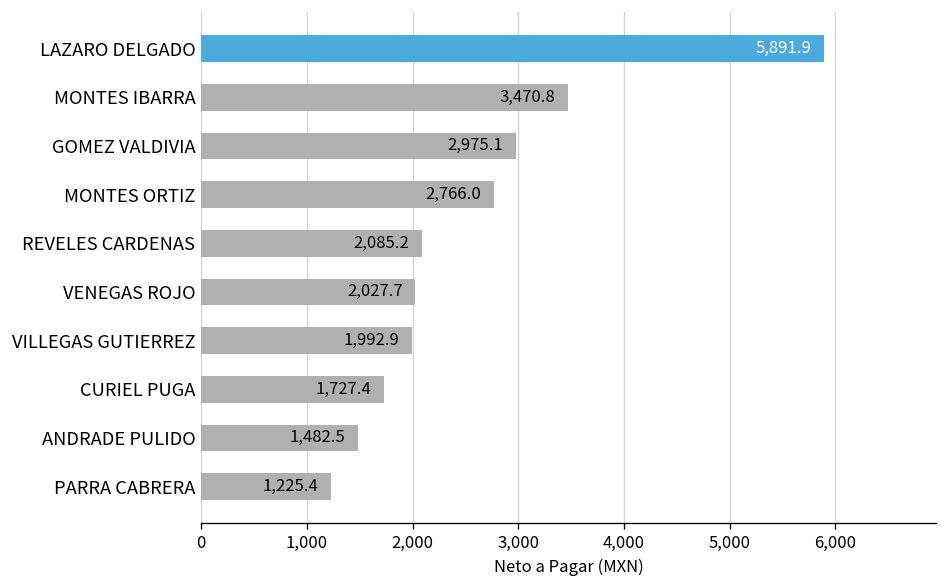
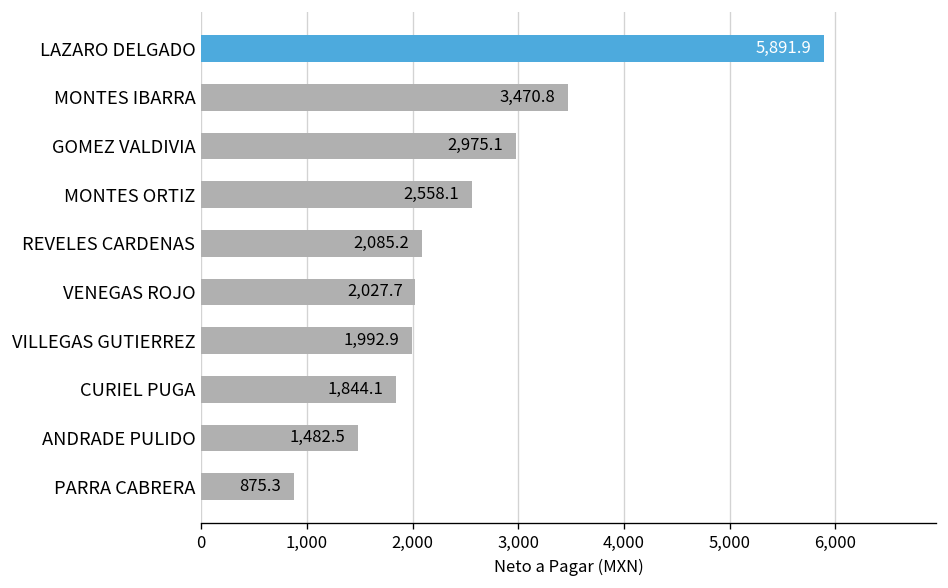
  {
    "LAZARO DELGADO": "5,891.9",
    "MONTES IBARRA": "3,470.8",
    "GOMEZ VALDIVIA": "2,975.1",
-   "MONTES ORTIZ": "2,766.0",
+   "MONTES ORTIZ": "2,558.1",
    "REVELES CARDENAS": "2,085.2",
    "VENEGAS ROJO": "2,027.7",
    "VILLEGAS GUTIERREZ": "1,992.9",
-   "CURIEL PUGA": "1,727.4",
+   "CURIEL PUGA": "1,844.1",
    "ANDRADE PULIDO": "1,482.5",
-   "PARRA CABRERA": "1,225.4"
+   "PARRA CABRERA": "875.3"
  }
